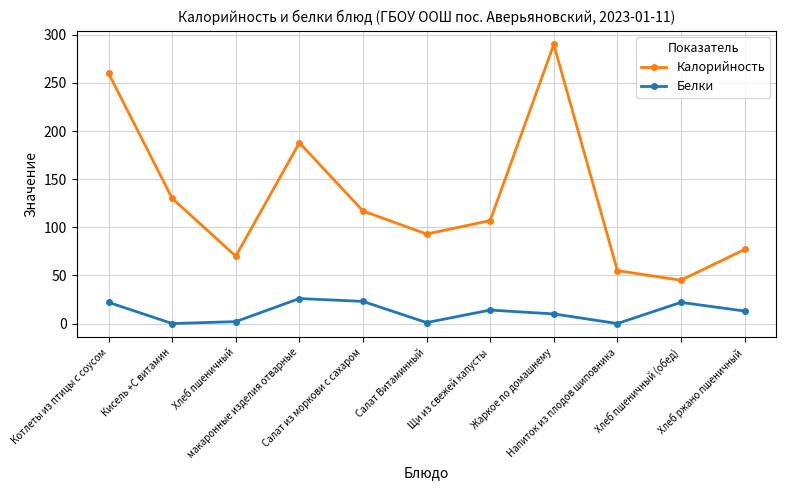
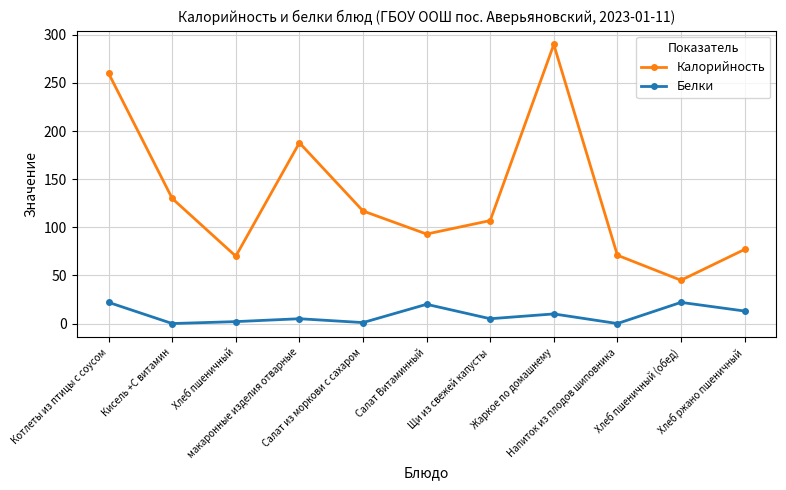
  {
    "Калорийность": {
      "Котлеты из птицы с соусом": 260,
      "Кисель +С витамин": 130,
      "Хлеб пшеничный": 70,
      "макаронные изделия отварные": 190,
      "Салат из моркови с сахаром": 120,
      "Салат Витаминный": 90,
      "Щи из свежей капусты": 110,
      "Жаркое по домашнему": 290,
-     "Напиток из плодов шиповника": 60,
+     "Напиток из плодов шиповника": 70,
      "Хлеб пшеничный (обед)": 50,
      "Хлеб ржано пшеничный": 80
    },
    "Белки": {
      "Котлеты из птицы с соусом": 20,
      "Кисель +С витамин": 0,
      "Хлеб пшеничный": 0,
-     "макаронные изделия отварные": 30,
-     "Салат из моркови с сахаром": 20,
-     "Салат Витаминный": 0,
-     "Щи из свежей капусты": 14,
+     "макаронные изделия отварные": 10,
+     "Салат из моркови с сахаром": 0,
+     "Салат Витаминный": 20,
+     "Щи из свежей капусты": 5,
      "Жаркое по домашнему": 10,
      "Напиток из плодов шиповника": 0,
      "Хлеб пшеничный (обед)": 20,
      "Хлеб ржано пшеничный": 10
    }
  }
